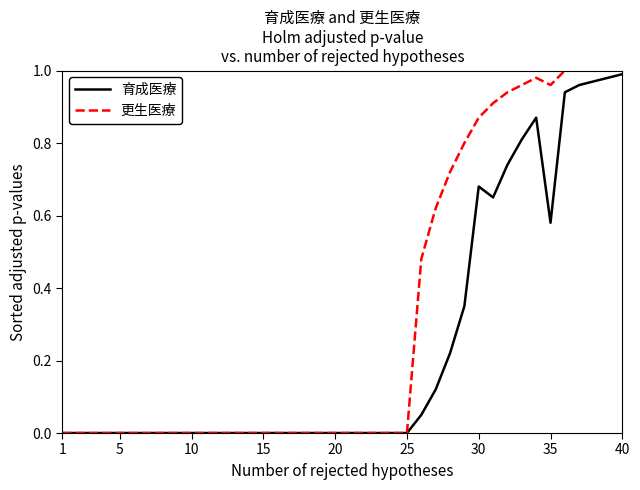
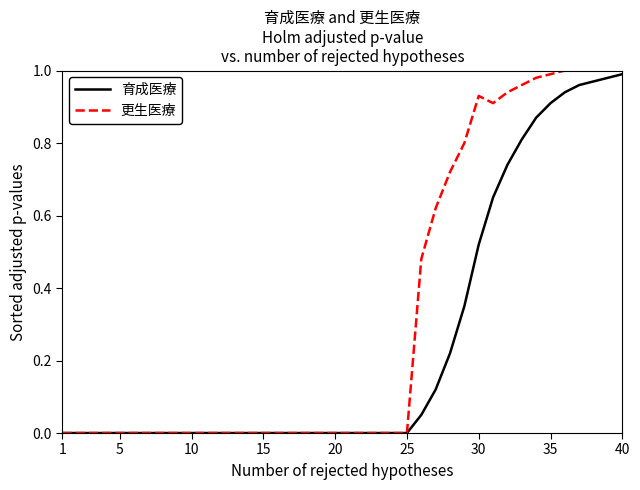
  {
    "育成医療": {
-     "30": 0.68,
-     "35": 0.58,
+     "30": 0.52,
+     "35": 0.91,
      "40": 0.99
    },
    "更生医療": {
-     "30": 0.87,
-     "35": 0.96,
+     "30": 0.93,
+     "35": 0.99,
      "40": 1.00
    }
  }
